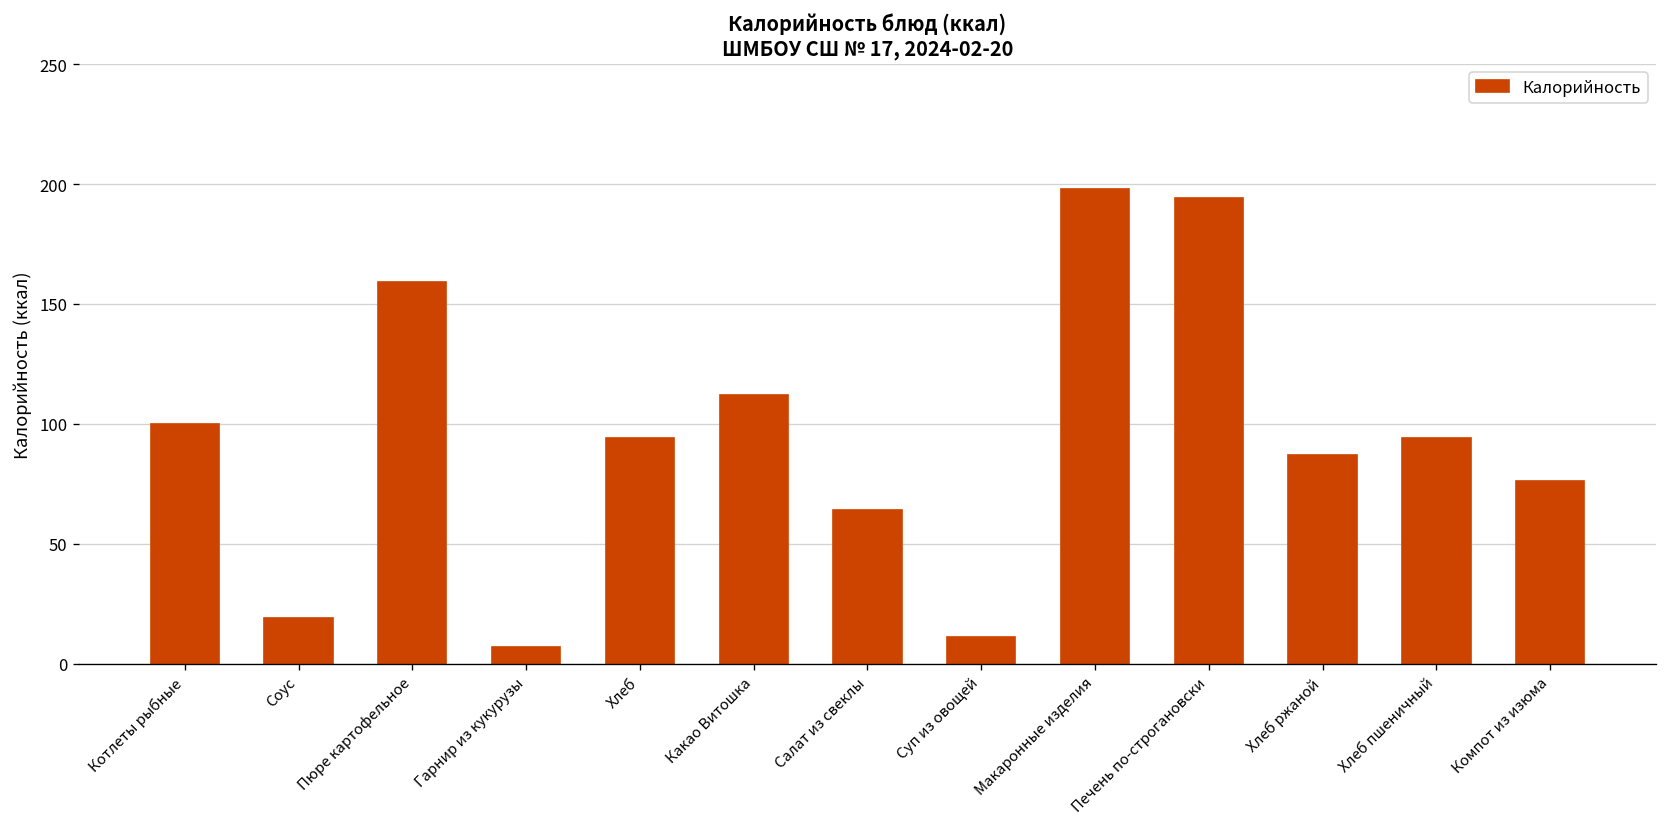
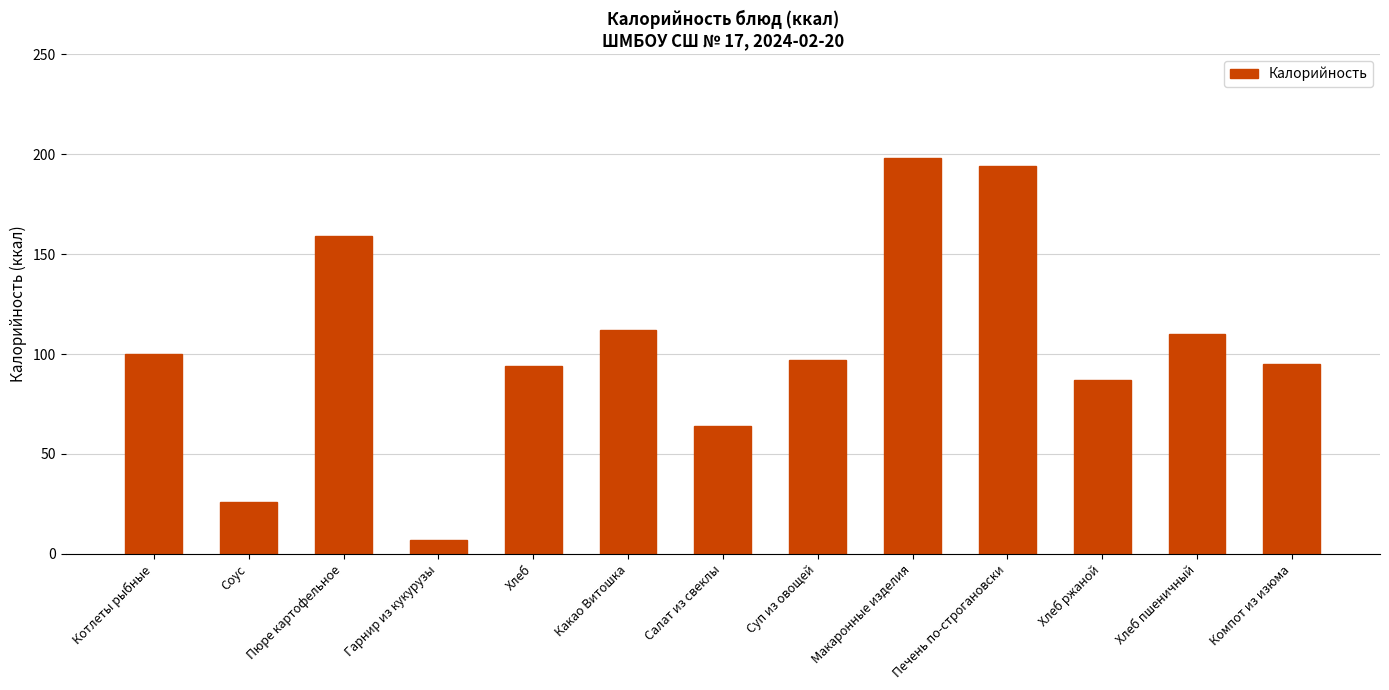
  {
    "Котлеты рыбные": 100,
-   "Соус": 19,
+   "Соус": 26,
    "Пюре картофельное": 159,
    "Гарнир из кукурузы": 7,
    "Хлеб": 94,
    "Какао Витошка": 112,
    "Салат из свеклы": 64,
-   "Суп из овощей": 11,
+   "Суп из овощей": 97,
    "Макаронные изделия": 198,
    "Печень по-строгановски": 194,
    "Хлеб ржаной": 87,
-   "Хлеб пшеничный": 94,
-   "Компот из изюма": 76
+   "Хлеб пшеничный": 110,
+   "Компот из изюма": 95
  }
